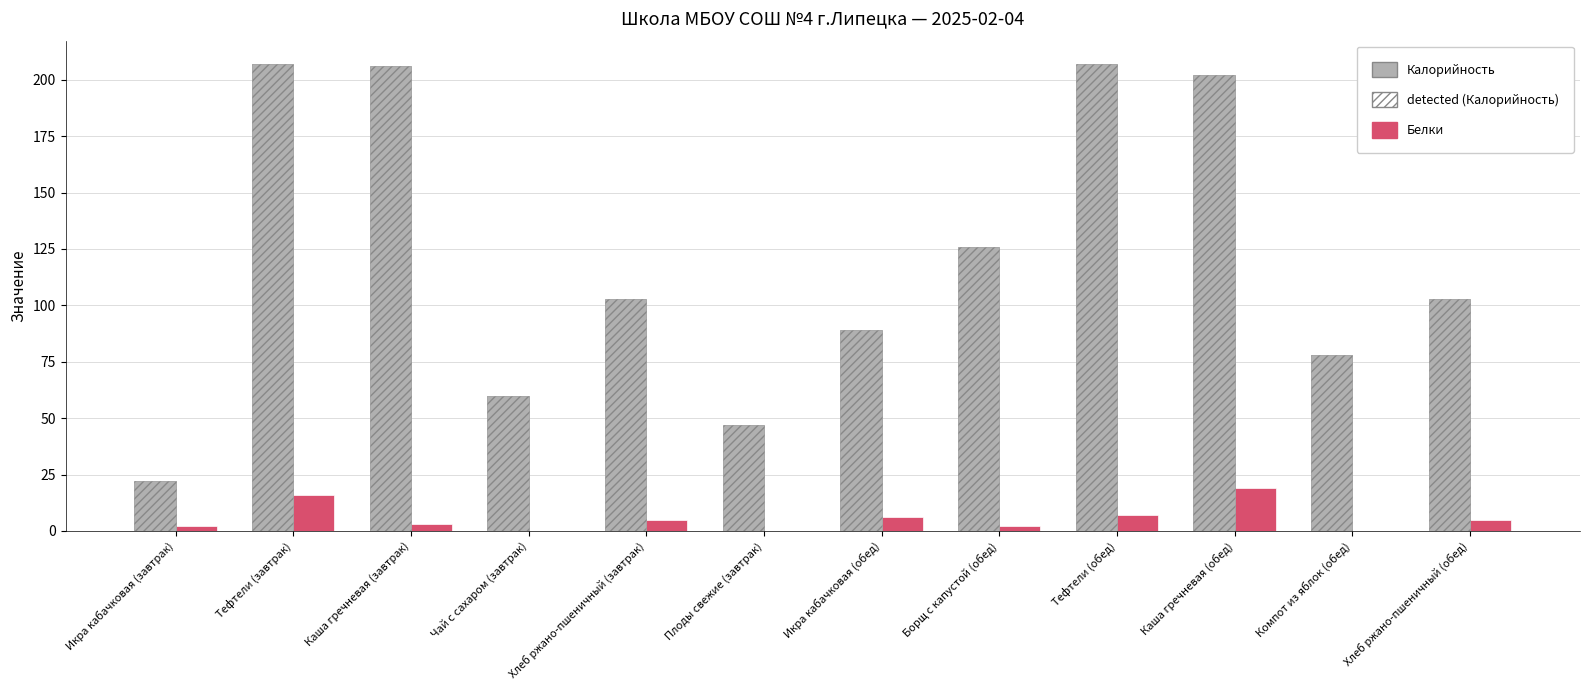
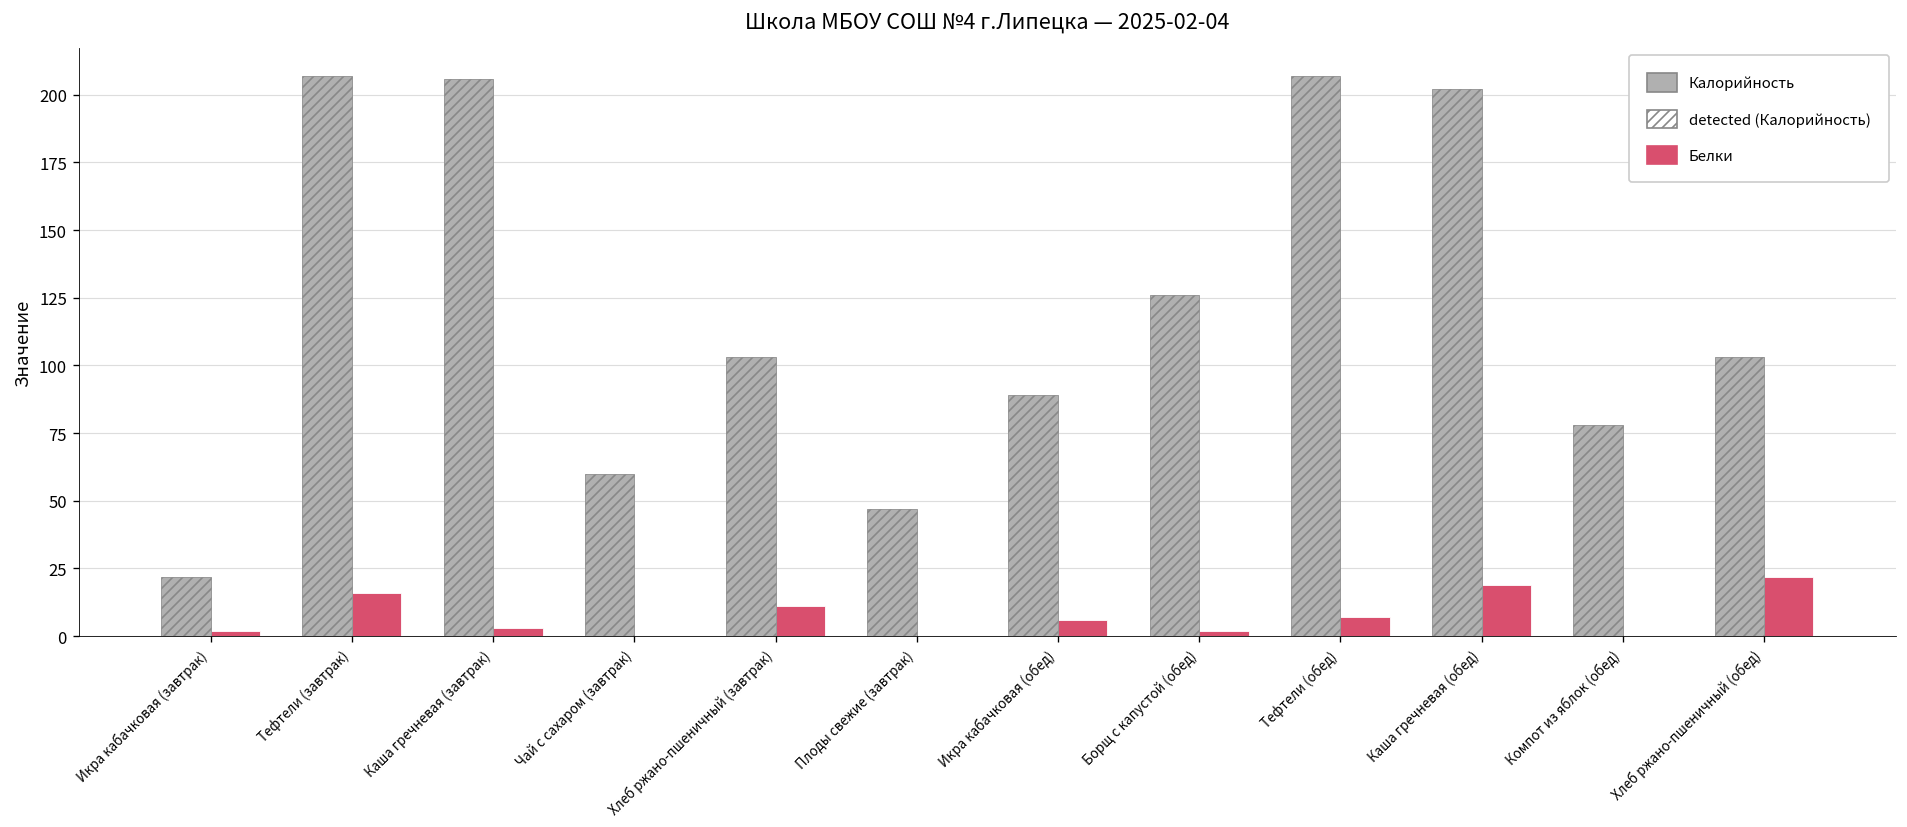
  {
    "Калорийность": {
      "Икра кабачковая (завтрак)": 22,
      "Тефтели (завтрак)": 207,
      "Каша гречневая (завтрак)": 206,
      "Чай с сахаром (завтрак)": 60,
      "Хлеб ржано-пшеничный (завтрак)": 103,
      "Плоды свежие (завтрак)": 47,
      "Икра кабачковая (обед)": 89,
      "Борщ с капустой (обед)": 126,
      "Тефтели (обед)": 207,
      "Каша гречневая (обед)": 202,
      "Компот из яблок (обед)": 78,
      "Хлеб ржано-пшеничный (обед)": 103
    },
    "Белки": {
      "Икра кабачковая (завтрак)": 2,
      "Тефтели (завтрак)": 16,
      "Каша гречневая (завтрак)": 3,
      "Чай с сахаром (завтрак)": 0,
-     "Хлеб ржано-пшеничный (завтрак)": 5,
+     "Хлеб ржано-пшеничный (завтрак)": 11,
      "Плоды свежие (завтрак)": 0,
      "Икра кабачковая (обед)": 6,
      "Борщ с капустой (обед)": 2,
      "Тефтели (обед)": 7,
      "Каша гречневая (обед)": 19,
      "Компот из яблок (обед)": 0,
-     "Хлеб ржано-пшеничный (обед)": 5
+     "Хлеб ржано-пшеничный (обед)": 22
    }
  }
